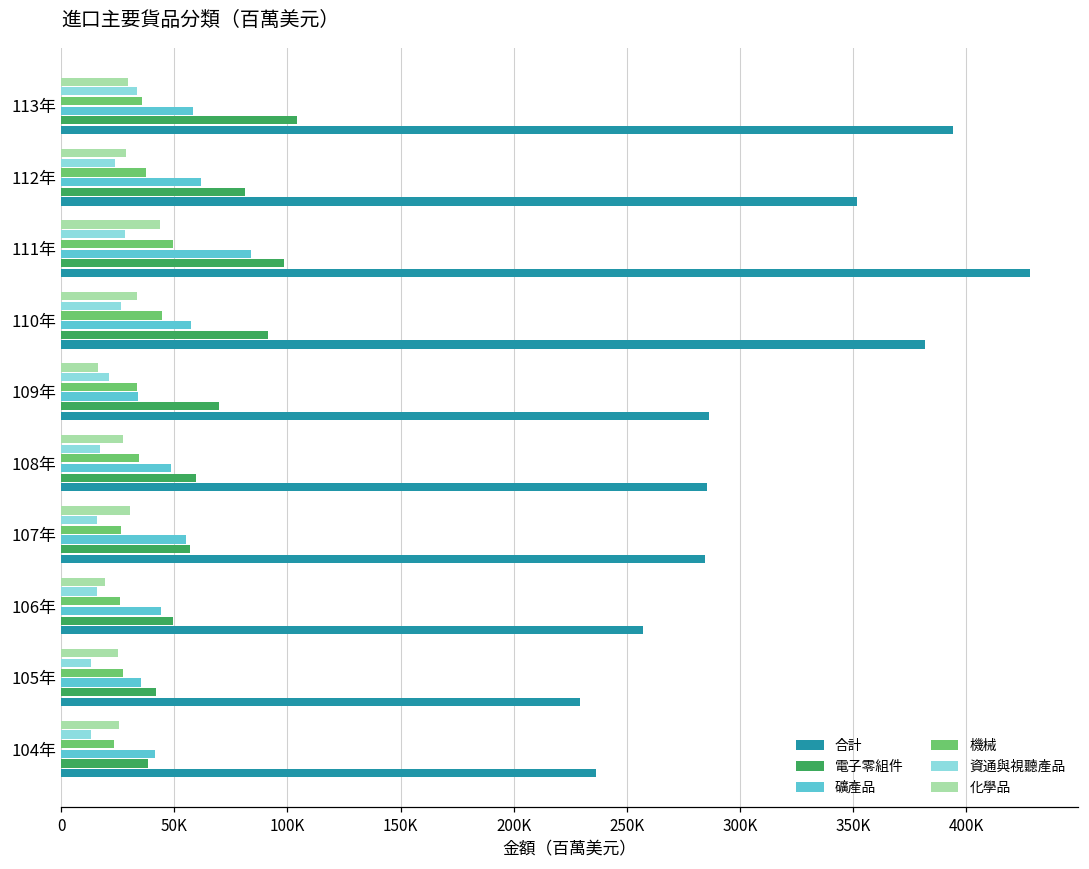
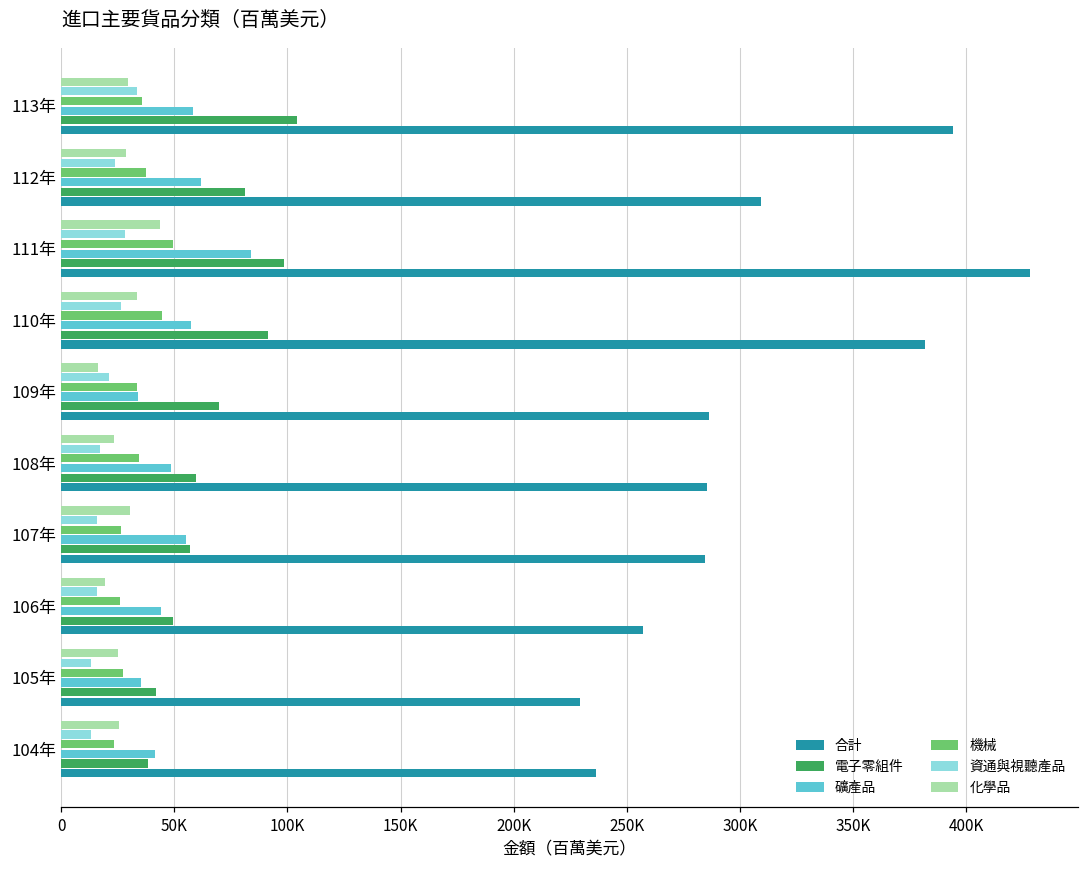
  {
    "合計": {
      "113年": 394000,
-     "112年": 352000,
+     "112年": 309000,
      "111年": 428000,
      "110年": 382000,
      "109年": 286000,
      "108年": 286000,
      "107年": 285000,
      "106年": 257000,
      "105年": 229000,
      "104年": 236000
    },
    "化學品": {
      "113年": 29000,
      "112年": 29000,
      "111年": 44000,
      "110年": 34000,
      "109年": 16000,
-     "108年": 27000,
+     "108年": 23000,
      "107年": 30000,
      "106年": 19000,
      "105年": 25000,
      "104年": 26000
    }
  }
